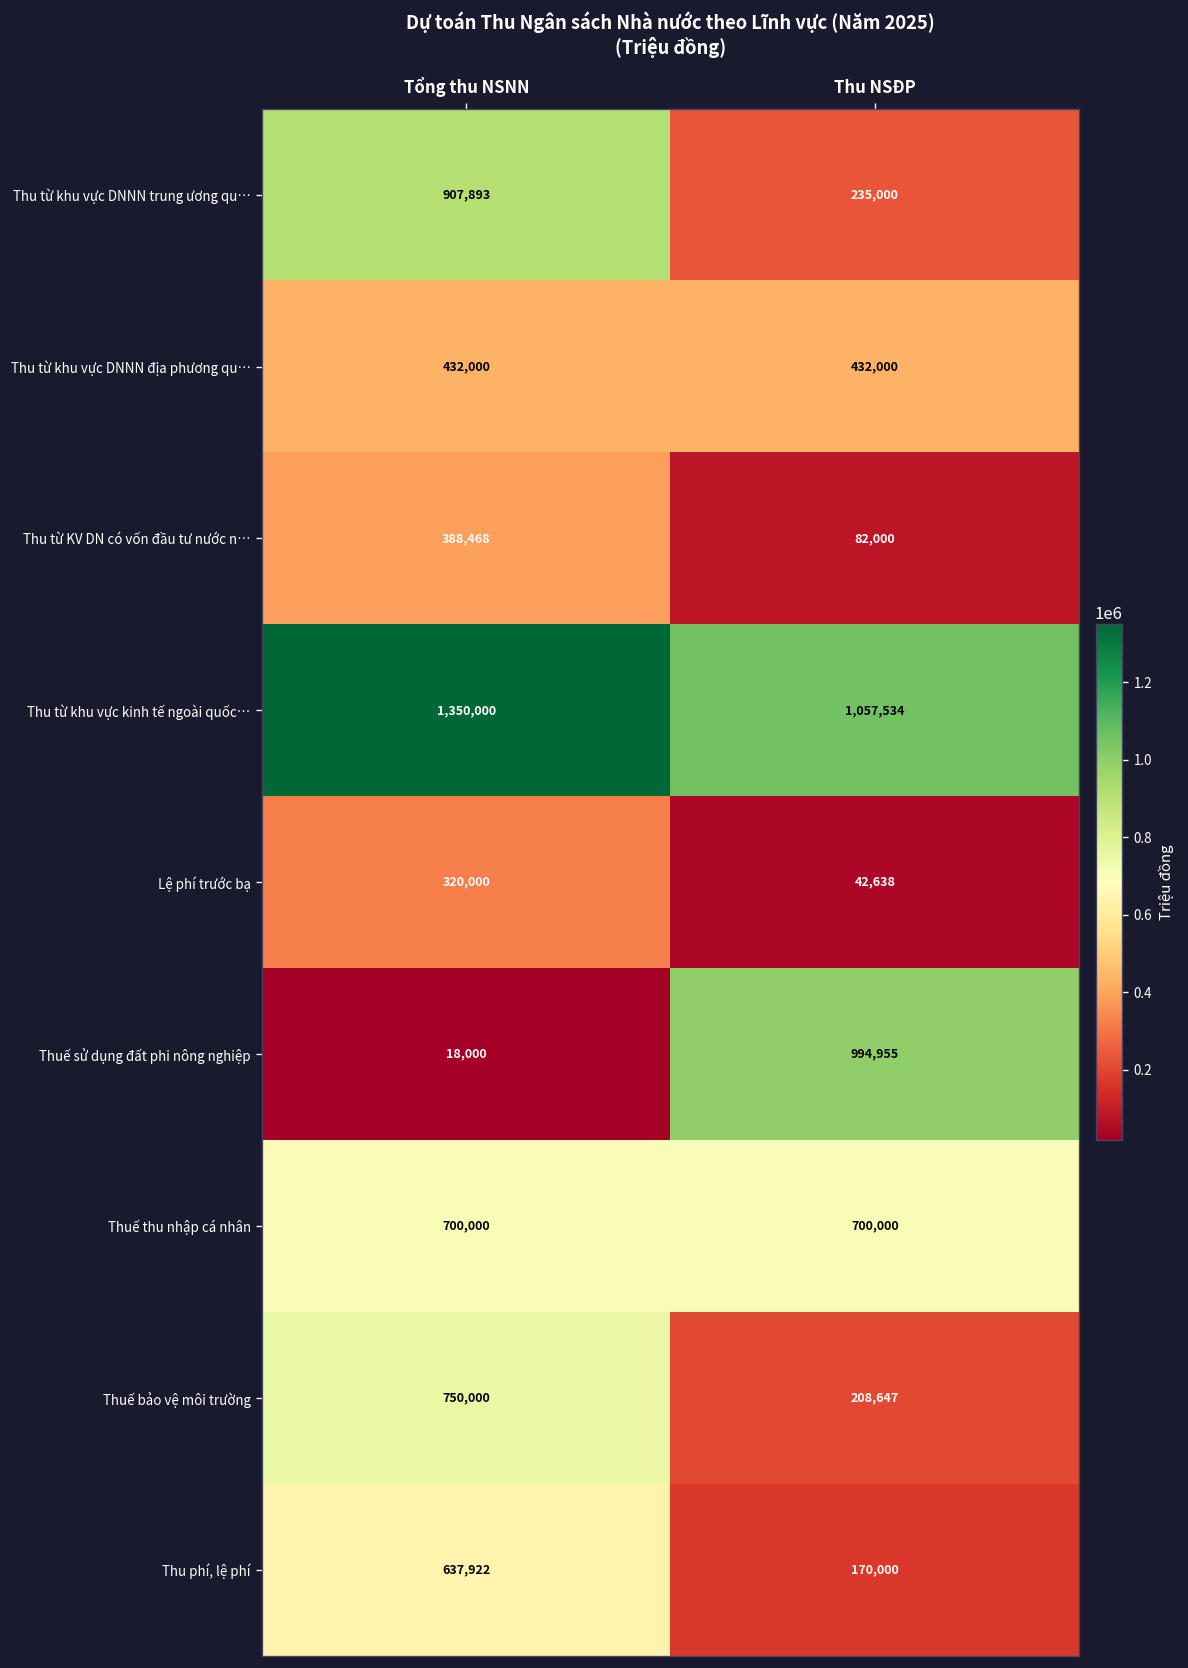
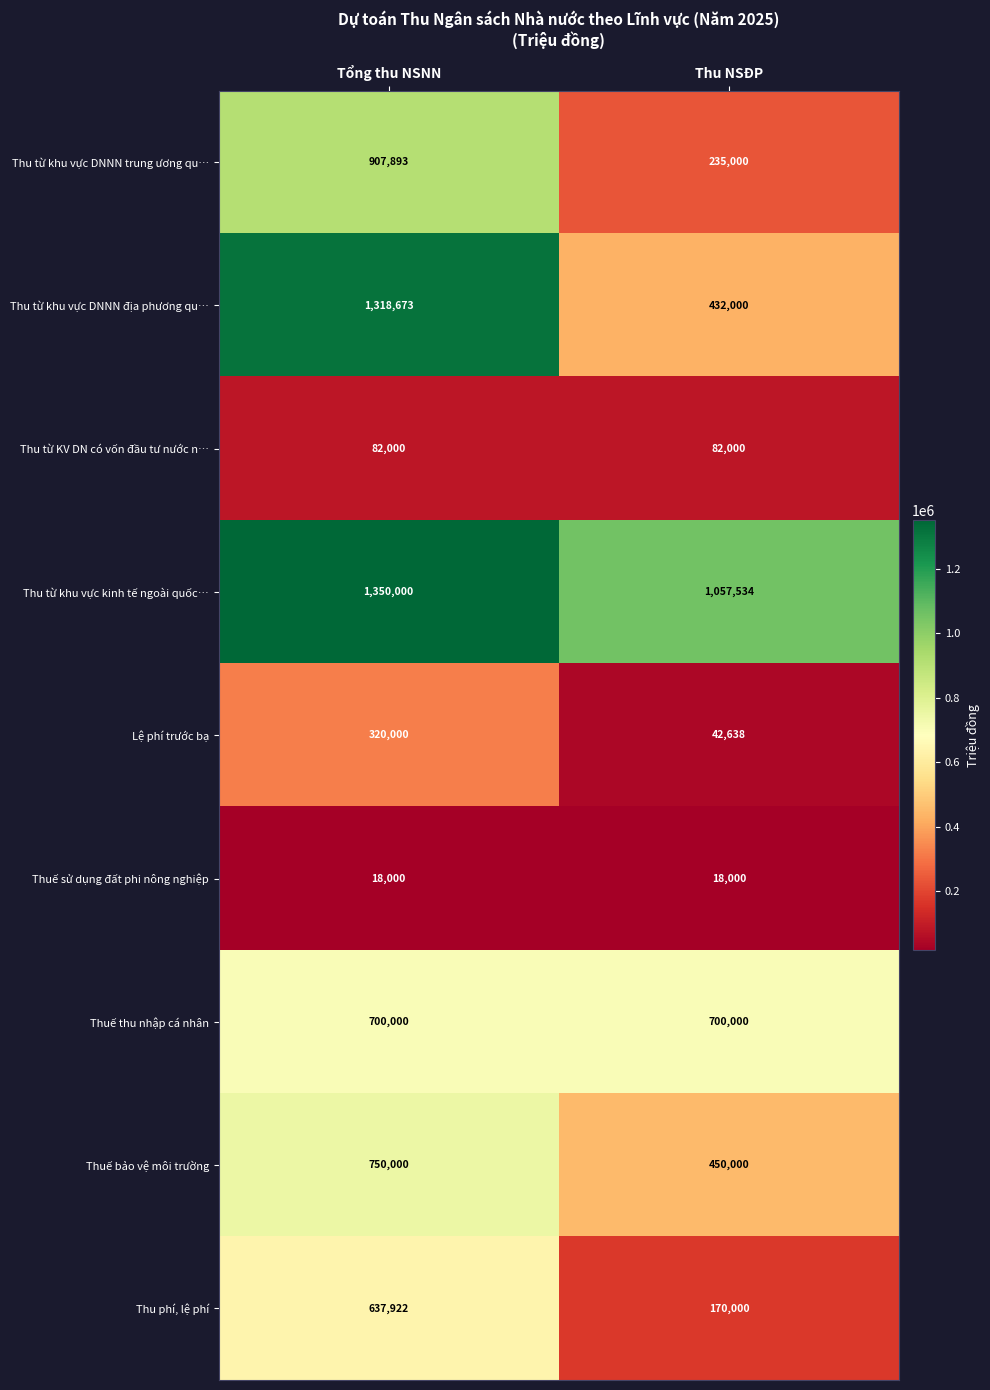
  {
    "Thu từ khu vực DNNN trung ương qu…": {
      "Tổng thu NSNN": "907,893",
      "Thu NSĐP": "235,000"
    },
    "Thu từ khu vực DNNN địa phương qu…": {
-     "Tổng thu NSNN": "432,000",
+     "Tổng thu NSNN": "1,318,673",
      "Thu NSĐP": "432,000"
    },
    "Thu từ KV DN có vốn đầu tư nước n…": {
-     "Tổng thu NSNN": "388,468",
+     "Tổng thu NSNN": "82,000",
      "Thu NSĐP": "82,000"
    },
    "Thu từ khu vực kinh tế ngoài quốc…": {
      "Tổng thu NSNN": "1,350,000",
      "Thu NSĐP": "1,057,534"
    },
    "Lệ phí trước bạ": {
      "Tổng thu NSNN": "320,000",
      "Thu NSĐP": "42,638"
    },
    "Thuế sử dụng đất phi nông nghiệp": {
      "Tổng thu NSNN": "18,000",
-     "Thu NSĐP": "994,955"
+     "Thu NSĐP": "18,000"
    },
    "Thuế thu nhập cá nhân": {
      "Tổng thu NSNN": "700,000",
      "Thu NSĐP": "700,000"
    },
    "Thuế bảo vệ môi trường": {
      "Tổng thu NSNN": "750,000",
-     "Thu NSĐP": "208,647"
+     "Thu NSĐP": "450,000"
    },
    "Thu phí, lệ phí": {
      "Tổng thu NSNN": "637,922",
      "Thu NSĐP": "170,000"
    }
  }
